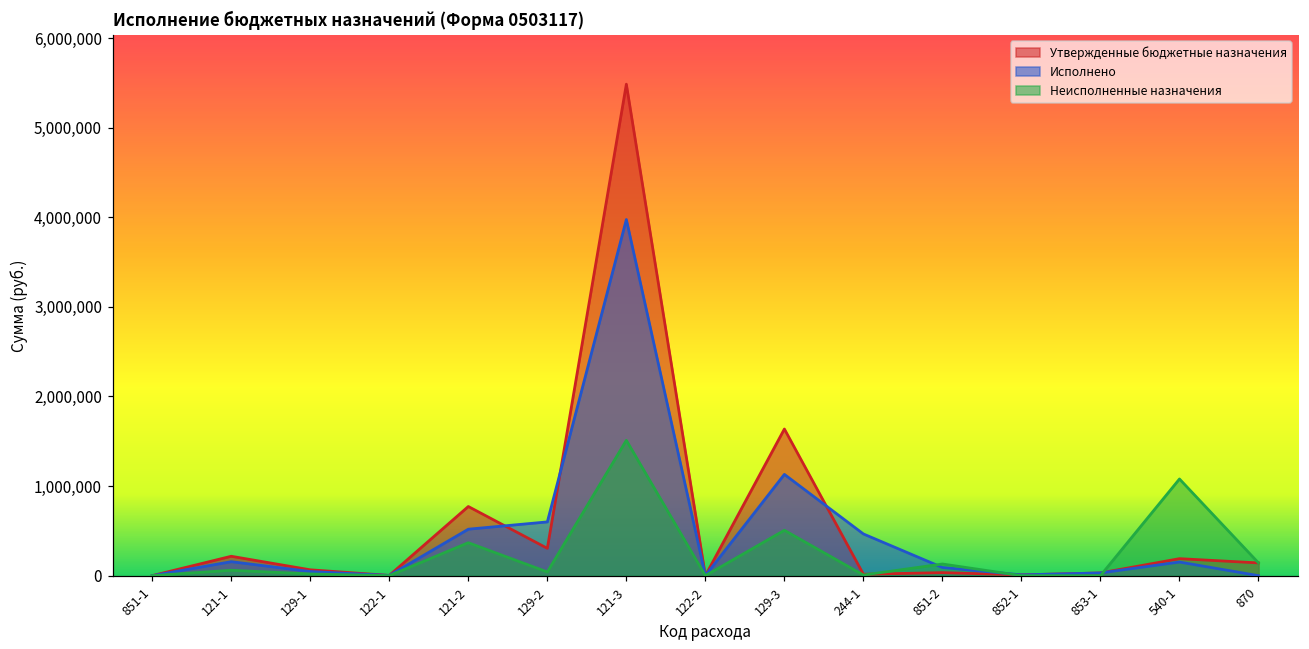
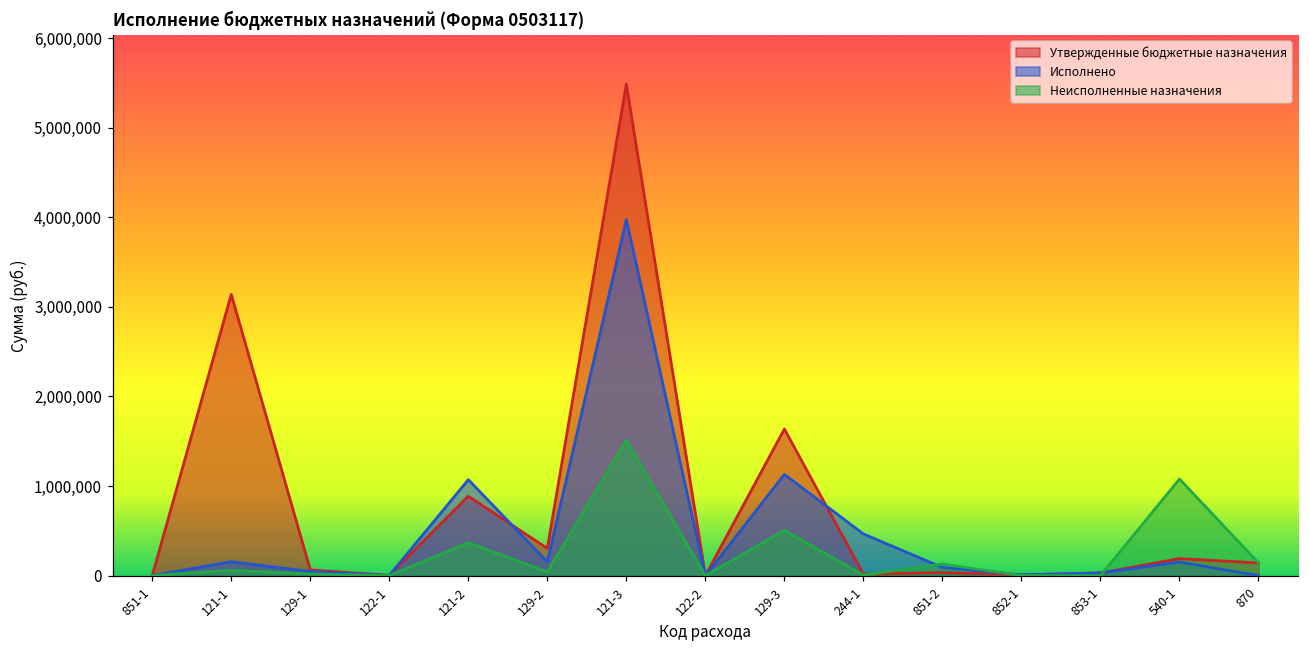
  {
    "Утвержденные бюджетные назначения": {
-     "121-1": "200,000",
-     "121-2": "800,000",
+     "121-1": "3,100,000",
+     "121-2": "900,000",
      "129-2": "300,000",
      "121-3": "5,500,000",
      "129-3": "1,600,000",
      "851-2": "0",
      "540-1": "200,000"
    },
    "Исполнено": {
      "121-1": "200,000",
-     "121-2": "500,000",
-     "129-2": "600,000",
+     "121-2": "1,100,000",
+     "129-2": "200,000",
      "121-3": "4,000,000",
      "129-3": "1,100,000",
      "244-1": "500,000",
      "851-2": "100,000",
      "540-1": "200,000",
      "870": "0"
    },
    "Неисполненные назначения": {
      "121-1": "100,000",
      "121-2": "400,000",
      "129-2": "0",
      "121-3": "1,500,000",
      "129-3": "500,000",
      "851-2": "100,000",
      "540-1": "1,100,000"
    }
  }
